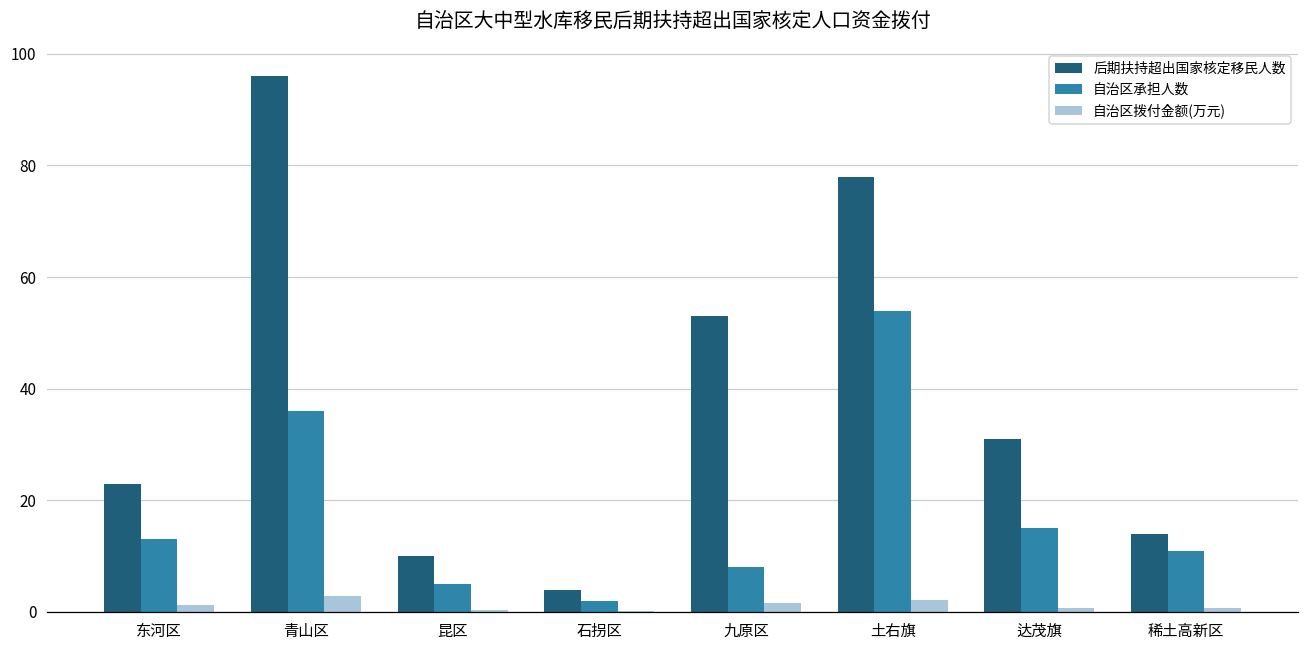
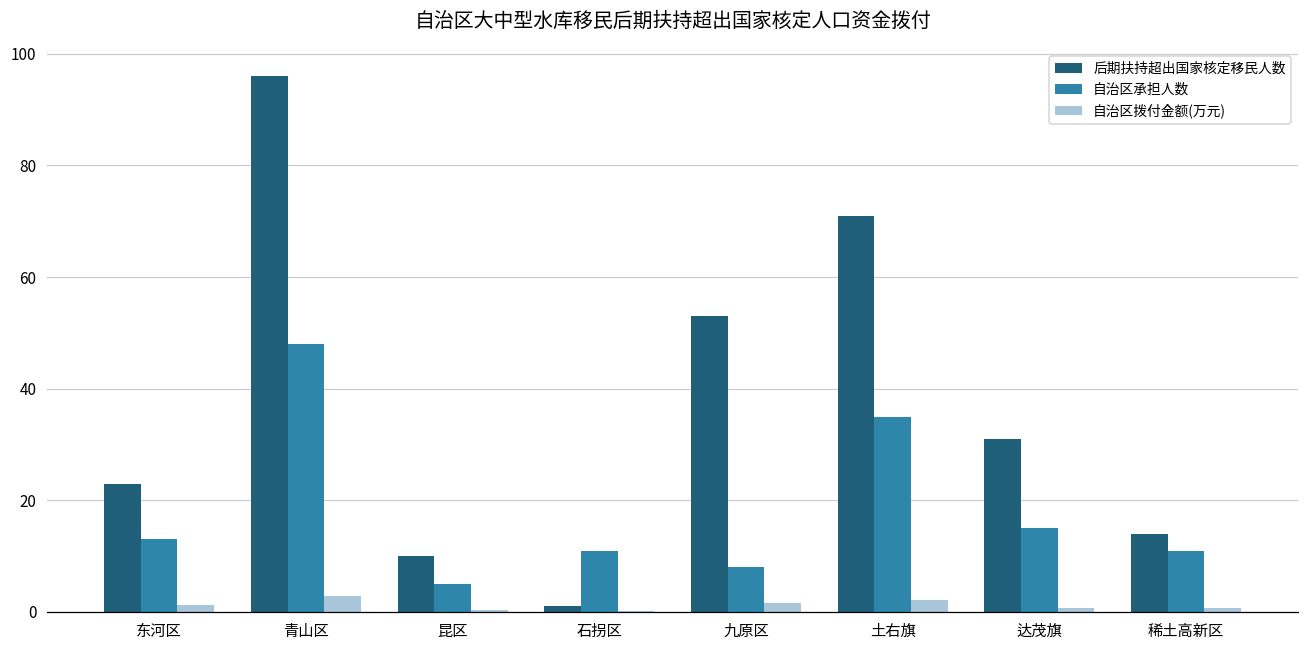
  {
    "后期扶持超出国家核定移民人数": {
      "东河区": 23,
      "青山区": 96,
      "昆区": 10,
-     "石拐区": 4,
+     "石拐区": 1,
      "九原区": 53,
-     "土右旗": 78,
+     "土右旗": 71,
      "达茂旗": 31,
      "稀土高新区": 14
    },
    "自治区承担人数": {
      "东河区": 13,
-     "青山区": 36,
+     "青山区": 48,
      "昆区": 5,
-     "石拐区": 2,
+     "石拐区": 11,
      "九原区": 8,
-     "土右旗": 54,
+     "土右旗": 35,
      "达茂旗": 15,
      "稀土高新区": 11
    },
    "自治区拨付金额(万元)": {
      "东河区": 1,
      "青山区": 3,
      "九原区": 2,
      "土右旗": 2,
      "达茂旗": 1,
      "稀土高新区": 1
    }
  }
